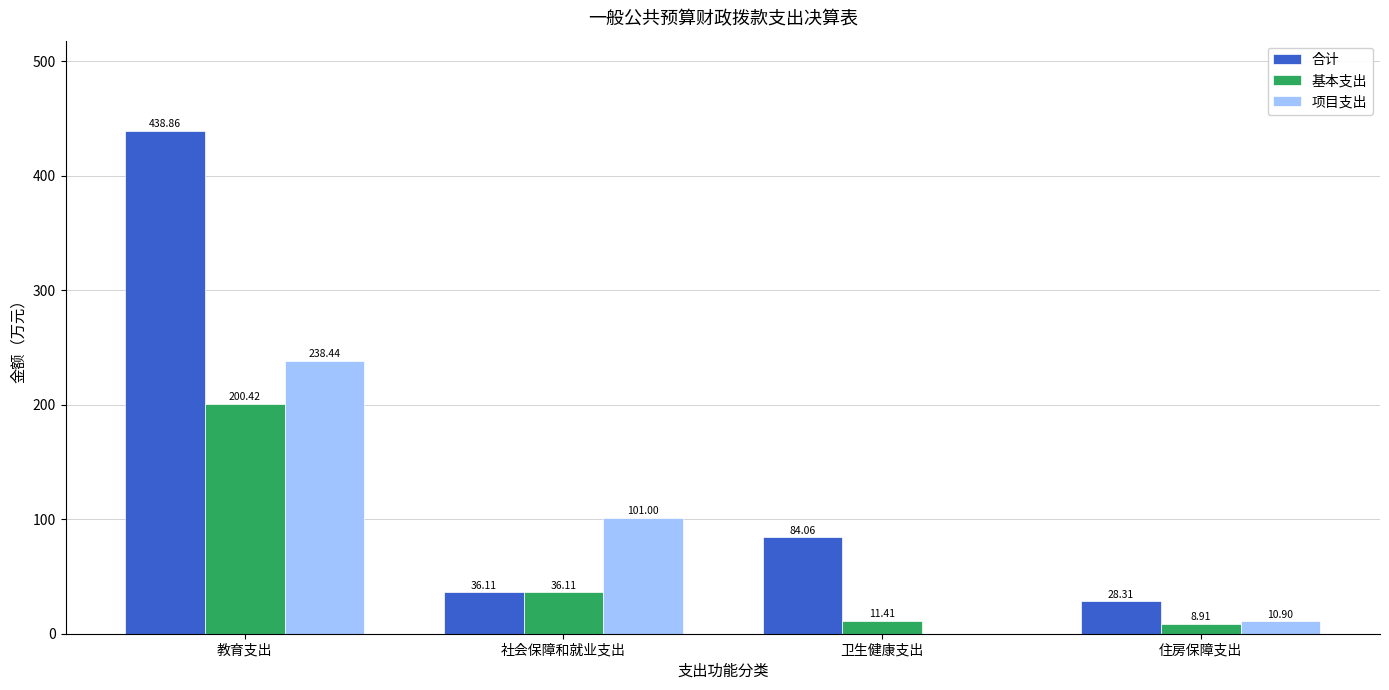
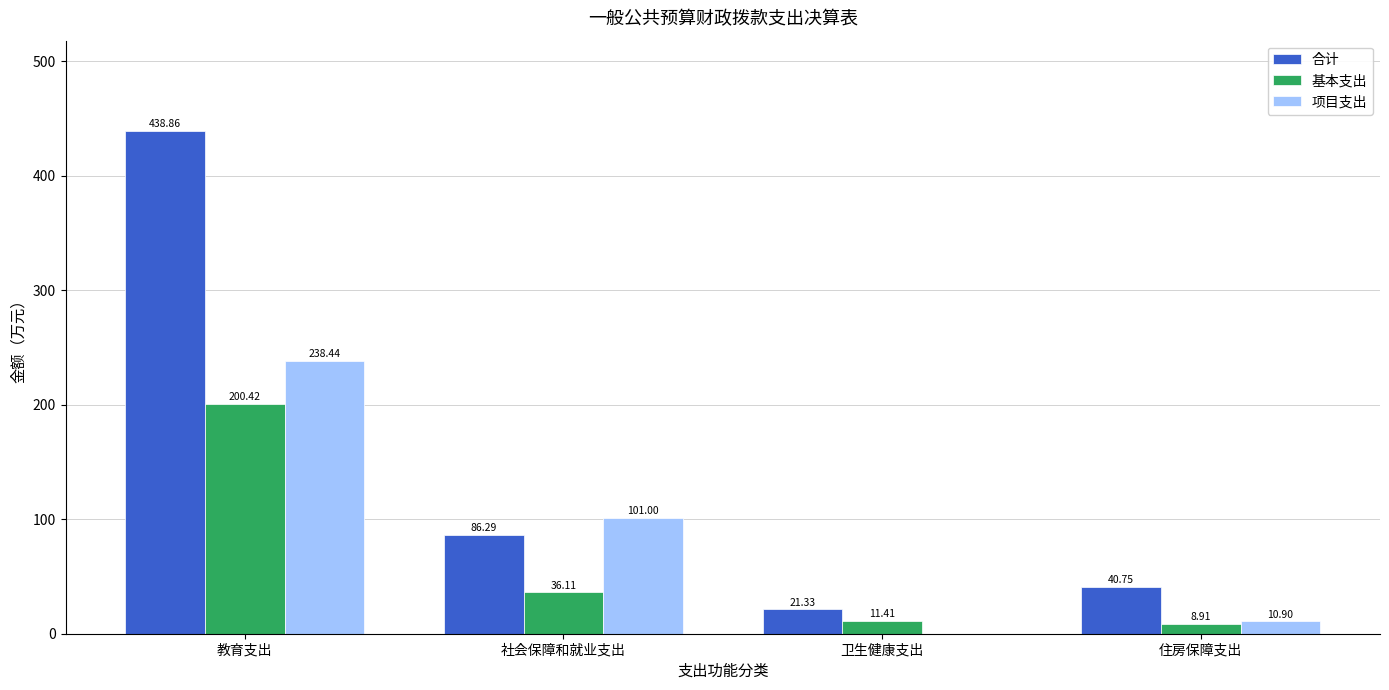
  {
    "合计": {
      "教育支出": 438.86,
-     "社会保障和就业支出": 36.11,
-     "卫生健康支出": 84.06,
-     "住房保障支出": 28.31
+     "社会保障和就业支出": 86.29,
+     "卫生健康支出": 21.33,
+     "住房保障支出": 40.75
    },
    "基本支出": {
      "教育支出": 200.42,
      "社会保障和就业支出": 36.11,
      "卫生健康支出": 11.41,
      "住房保障支出": 8.91
    },
    "项目支出": {
      "教育支出": 238.44,
      "社会保障和就业支出": 101.00,
      "住房保障支出": 10.90
    }
  }
